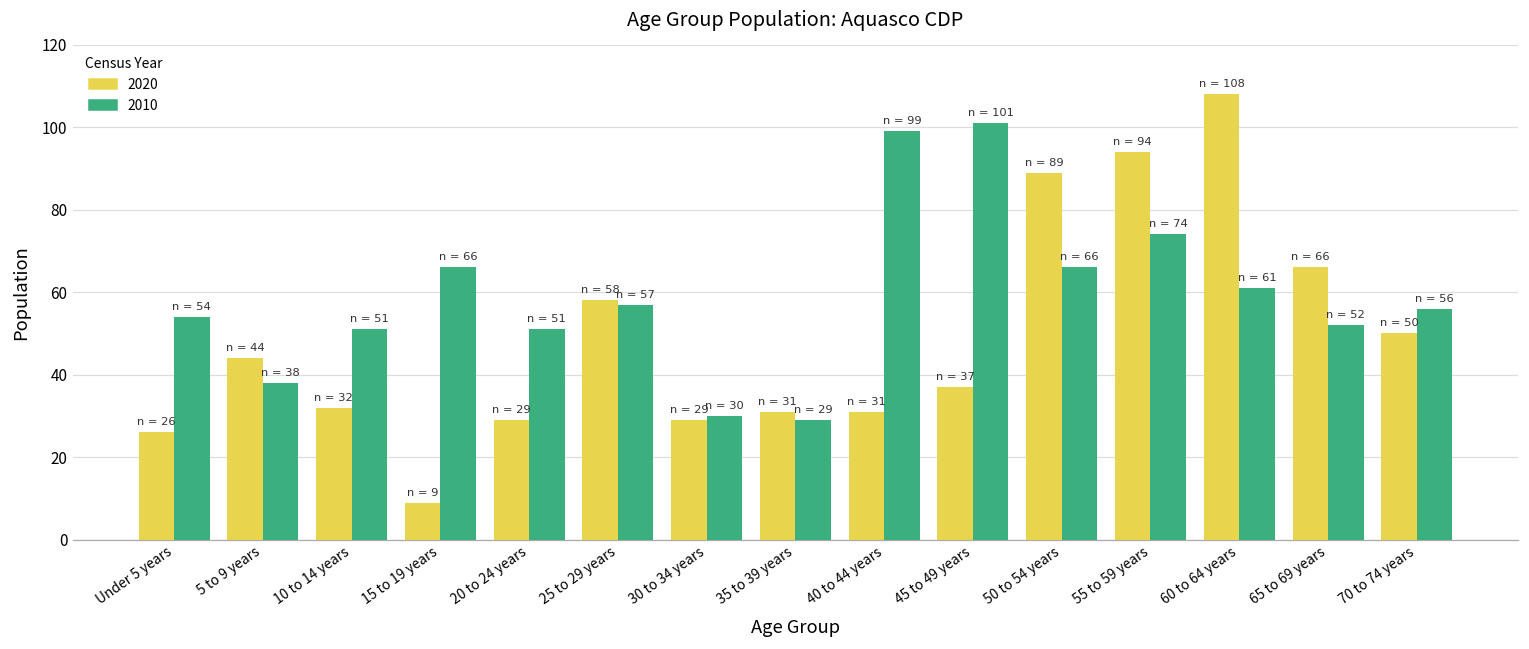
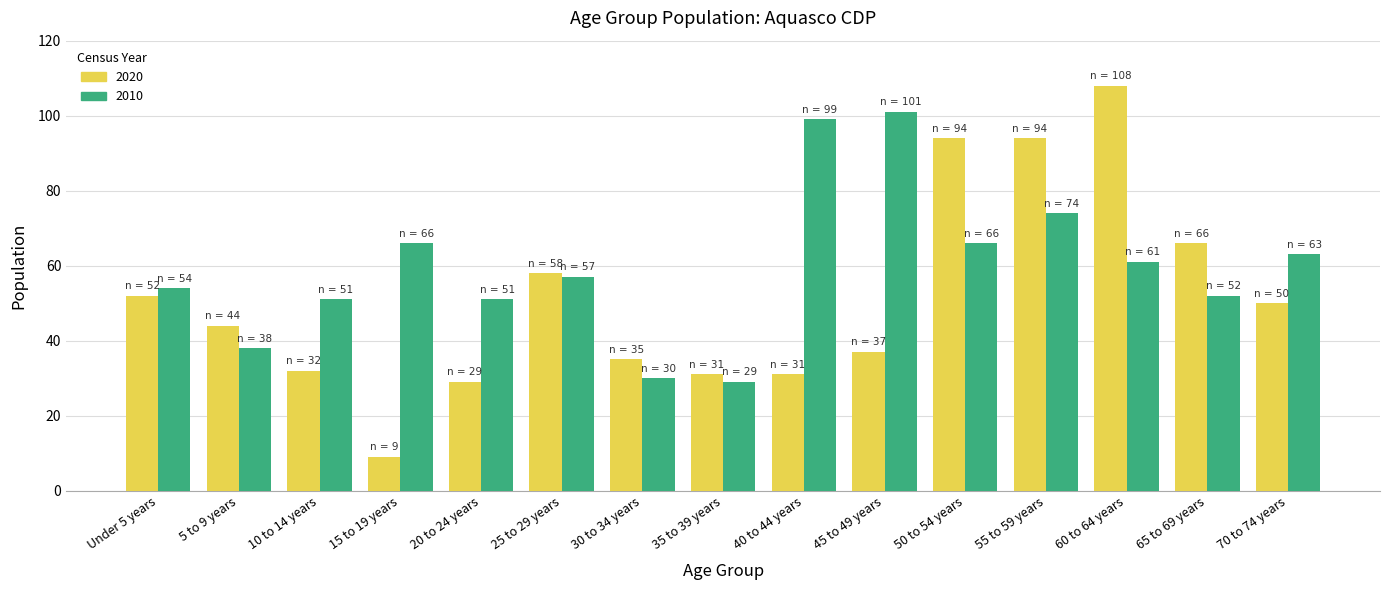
  {
    "2020": {
-     "Under 5 years": 26,
+     "Under 5 years": 52,
      "5 to 9 years": 44,
      "10 to 14 years": 32,
      "15 to 19 years": 9,
      "20 to 24 years": 29,
      "25 to 29 years": 58,
-     "30 to 34 years": 29,
+     "30 to 34 years": 35,
      "35 to 39 years": 31,
      "40 to 44 years": 31,
      "45 to 49 years": 37,
-     "50 to 54 years": 89,
+     "50 to 54 years": 94,
      "55 to 59 years": 94,
      "60 to 64 years": 108,
      "65 to 69 years": 66,
      "70 to 74 years": 50
    },
    "2010": {
      "Under 5 years": 54,
      "5 to 9 years": 38,
      "10 to 14 years": 51,
      "15 to 19 years": 66,
      "20 to 24 years": 51,
      "25 to 29 years": 57,
      "30 to 34 years": 30,
      "35 to 39 years": 29,
      "40 to 44 years": 99,
      "45 to 49 years": 101,
      "50 to 54 years": 66,
      "55 to 59 years": 74,
      "60 to 64 years": 61,
      "65 to 69 years": 52,
-     "70 to 74 years": 56
+     "70 to 74 years": 63
    }
  }
